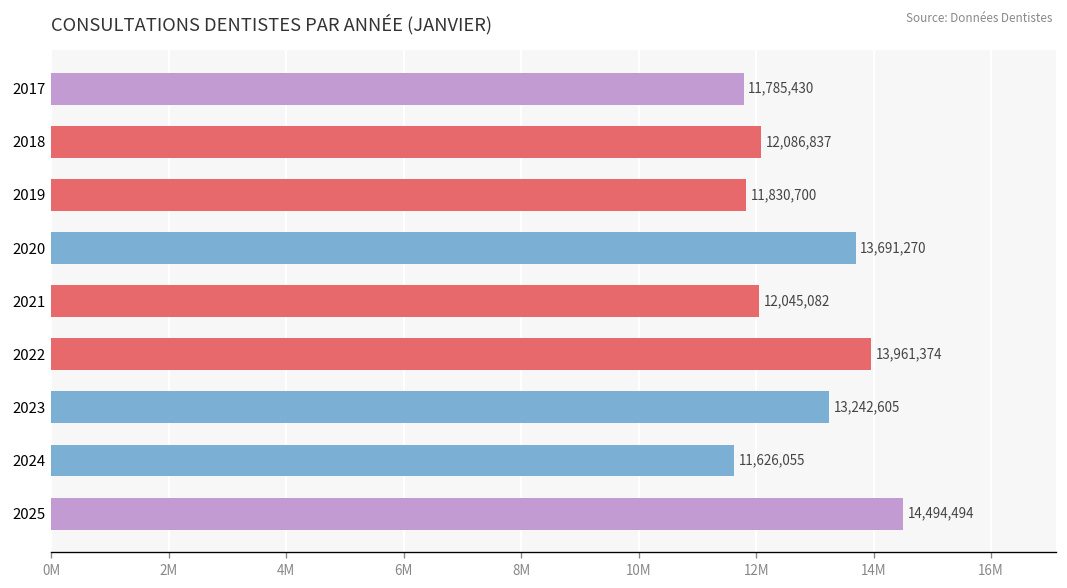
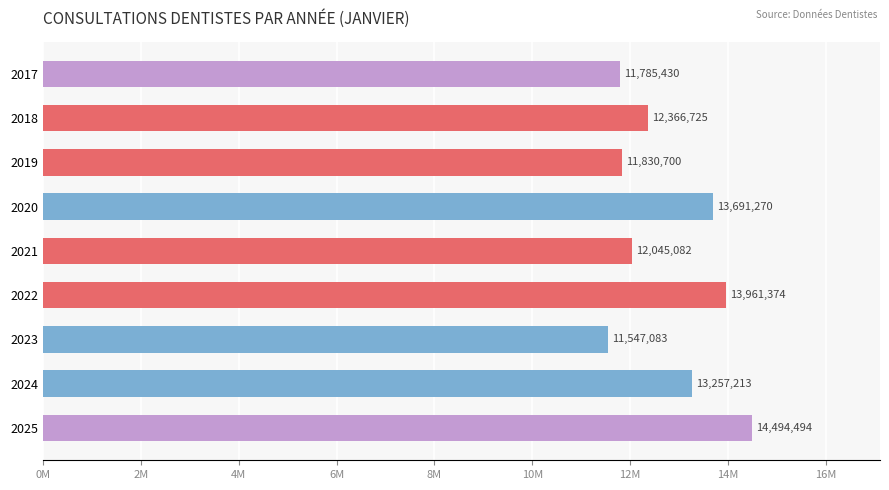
  {
    "2017": "11,785,430",
-   "2018": "12,086,837",
+   "2018": "12,366,725",
    "2019": "11,830,700",
    "2020": "13,691,270",
    "2021": "12,045,082",
    "2022": "13,961,374",
-   "2023": "13,242,605",
-   "2024": "11,626,055",
+   "2023": "11,547,083",
+   "2024": "13,257,213",
    "2025": "14,494,494"
  }
